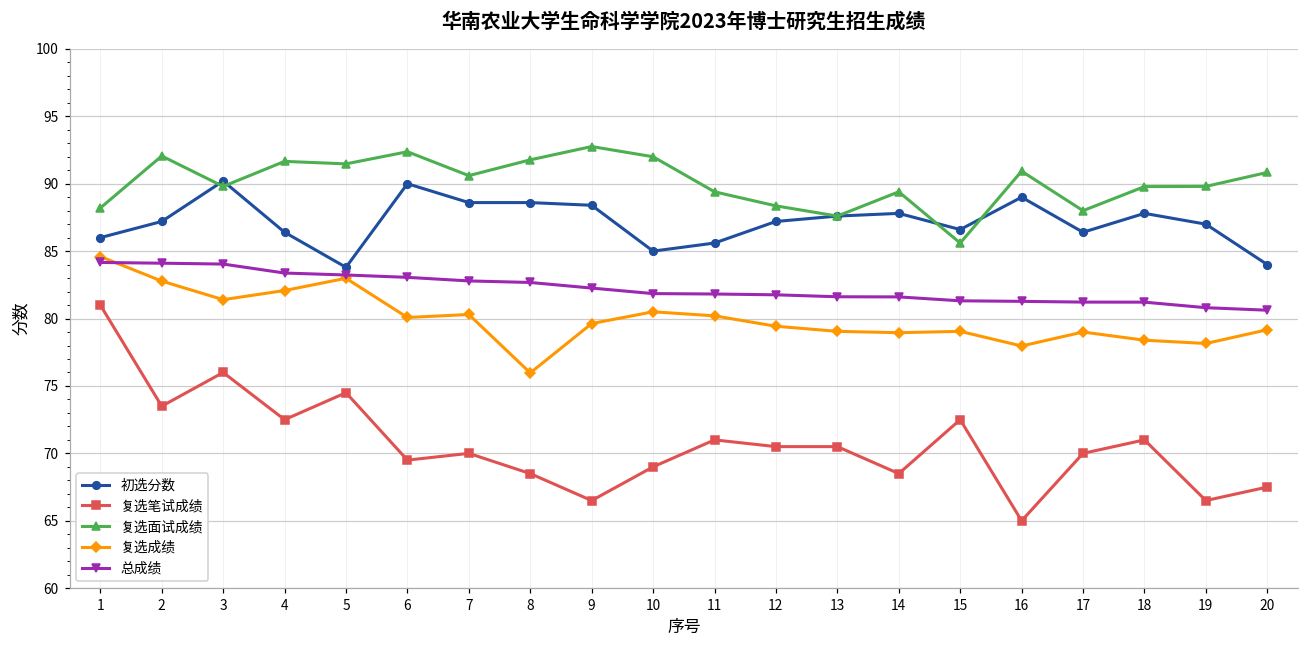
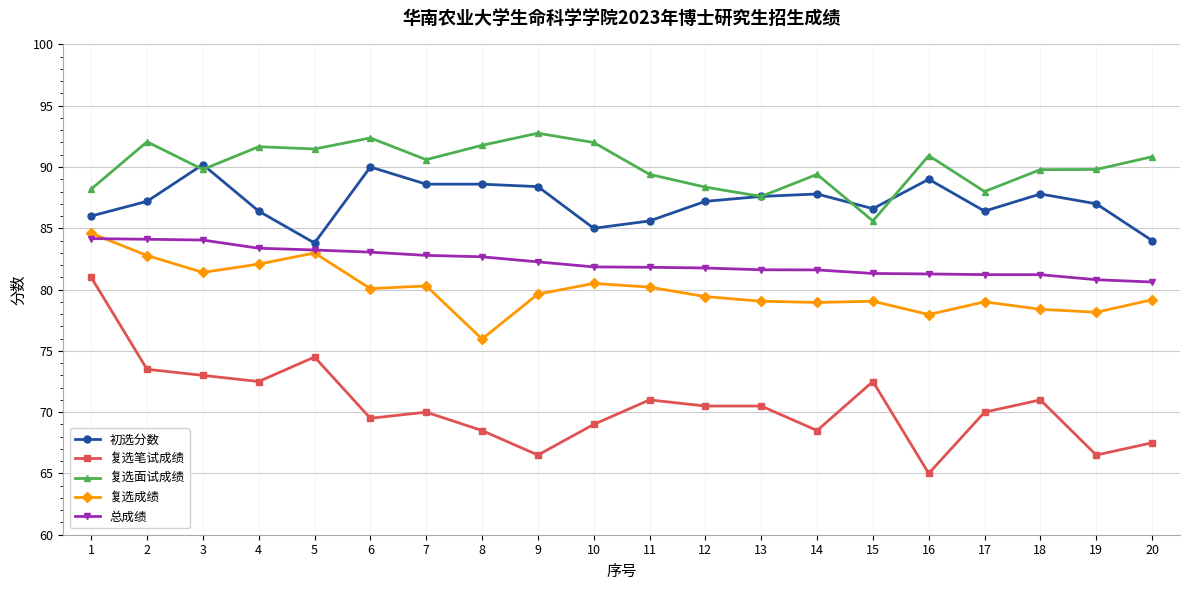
  {
    "初选分数": {
      "1": 86,
      "2": 87,
      "3": 90,
      "4": 86.4,
      "5": 84,
      "6": 90,
      "7": 88.6,
      "8": 88.6,
      "9": 88.4,
      "10": 85,
      "11": 85.6,
      "12": 87,
      "14": 88,
      "15": 86.6,
      "16": 89,
      "17": 86.4,
      "18": 88,
      "19": 87,
      "20": 84
    },
    "复选笔试成绩": {
      "1": 81,
      "2": 73.5,
-     "3": 76,
+     "3": 73,
      "4": 72.5,
      "5": 74.5,
      "6": 69.5,
      "7": 70,
      "8": 68.5,
      "9": 66.5,
      "10": 69,
      "11": 71,
      "12": 70.5,
      "13": 70.5,
      "14": 68.5,
      "15": 72.5,
      "16": 65,
      "17": 70,
      "18": 71,
      "19": 66.5,
      "20": 67.5
    },
    "复选面试成绩": {
      "1": 88,
      "2": 92,
      "3": 90,
      "4": 91.7,
      "5": 91.5,
      "6": 92.4,
      "7": 90.6,
      "8": 91.8,
      "9": 92.8,
      "10": 92,
      "11": 89.4,
      "12": 88.4,
      "14": 89.4,
      "15": 85.6,
      "16": 91,
      "17": 88,
      "18": 89.8,
      "19": 90,
      "20": 91
    },
    "复选成绩": {
      "1": 84.6,
      "2": 82.8,
      "3": 81.4,
      "4": 82,
      "5": 83,
      "6": 80,
      "7": 80.3,
      "8": 76,
      "9": 79.6,
      "10": 80.5,
      "11": 80,
      "12": 79.4,
      "13": 79,
      "14": 79,
      "15": 79,
      "16": 78,
      "17": 79,
      "18": 78.4,
      "19": 78,
      "20": 79
    },
    "总成绩": {
      "1": 84,
      "2": 84,
      "3": 84,
      "4": 83.4,
      "5": 83.2,
      "6": 83,
      "7": 82.8,
      "8": 82.7,
      "9": 82.3,
      "10": 82,
      "11": 82,
      "12": 81.8,
      "13": 81.6,
      "14": 81.6,
      "15": 81.3,
      "16": 81.3,
      "17": 81.2,
      "18": 81.2,
      "19": 81,
      "20": 80.6
    }
  }
